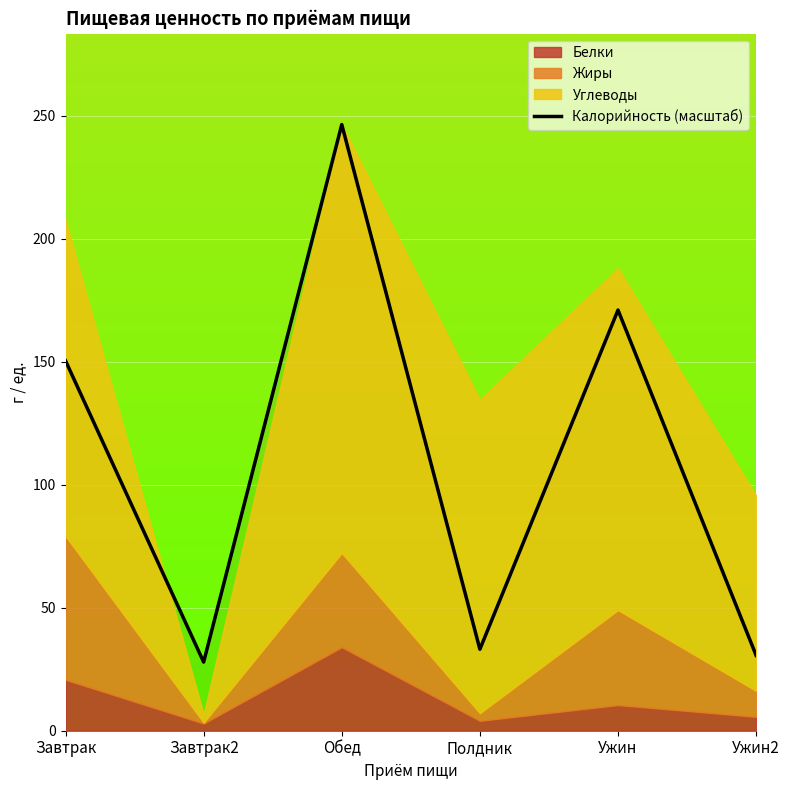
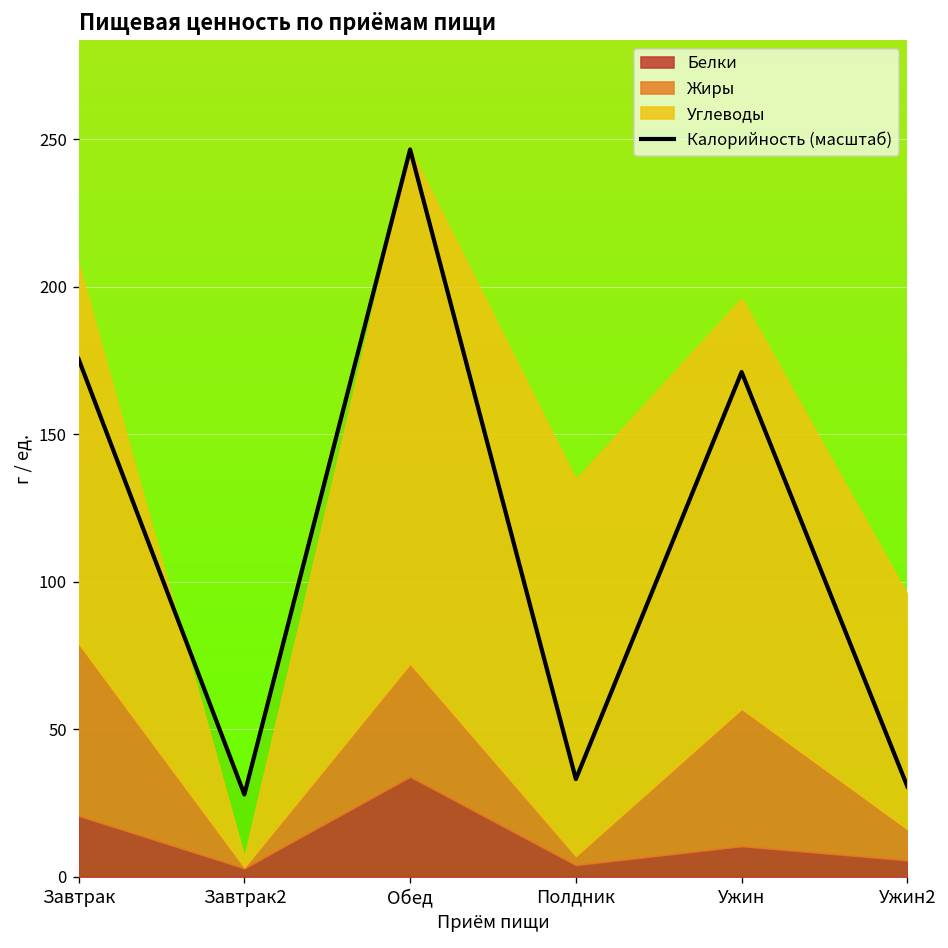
  {
    "Калорийность (масштаб)": {
-     "Завтрак": 150,
+     "Завтрак": 175,
      "Завтрак2": 28,
      "Полдник": 33,
      "Ужин": 171,
      "Ужин2": 31
    },
    "Жиры": {
-     "Ужин": 39
+     "Ужин": 47
    },
    "Углеводы": {
      "Завтрак": 129,
      "Полдник": 128,
      "Ужин": 139,
      "Ужин2": 79
    }
  }
